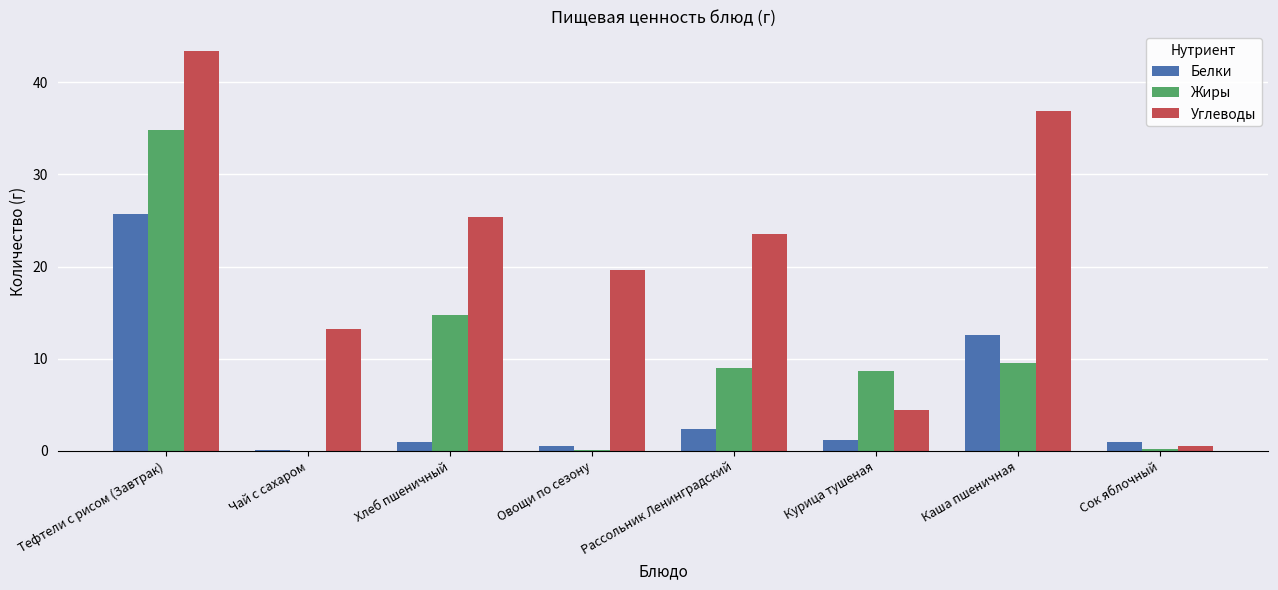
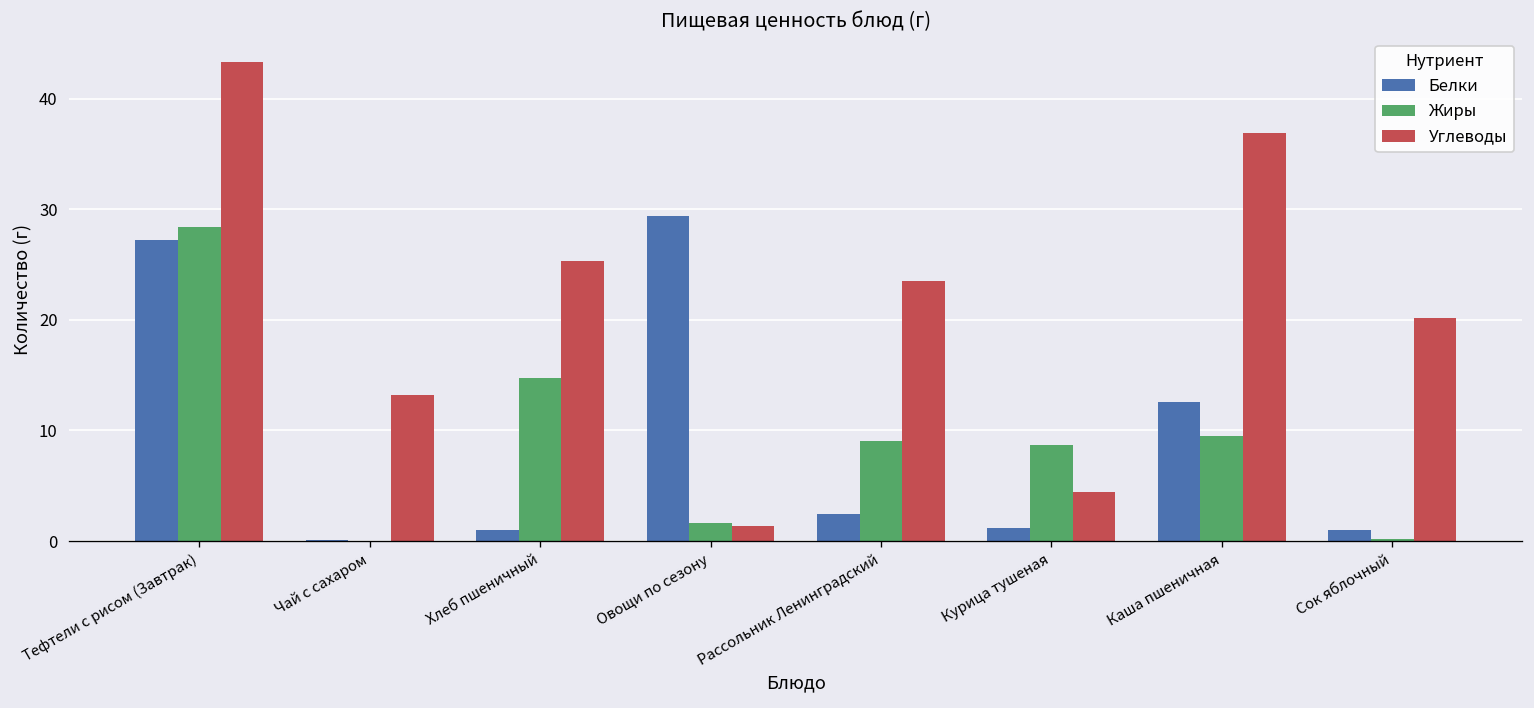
  {
    "Белки": {
-     "Тефтели с рисом (Завтрак)": 26,
+     "Тефтели с рисом (Завтрак)": 27,
      "Хлеб пшеничный": 1,
-     "Овощи по сезону": 0,
+     "Овощи по сезону": 29,
      "Рассольник Ленинградский": 2,
      "Курица тушеная": 1,
      "Каша пшеничная": 13,
      "Сок яблочный": 1
    },
    "Жиры": {
-     "Тефтели с рисом (Завтрак)": 35,
+     "Тефтели с рисом (Завтрак)": 28,
      "Чай с сахаром": 0,
      "Хлеб пшеничный": 15,
-     "Овощи по сезону": 0,
+     "Овощи по сезону": 2,
      "Рассольник Ленинградский": 9,
      "Курица тушеная": 9,
      "Каша пшеничная": 10
    },
    "Углеводы": {
      "Тефтели с рисом (Завтрак)": 43,
      "Чай с сахаром": 13,
      "Хлеб пшеничный": 25,
-     "Овощи по сезону": 20,
+     "Овощи по сезону": 1,
      "Рассольник Ленинградский": 24,
      "Курица тушеная": 4,
      "Каша пшеничная": 37,
-     "Сок яблочный": 1
+     "Сок яблочный": 20
    }
  }
